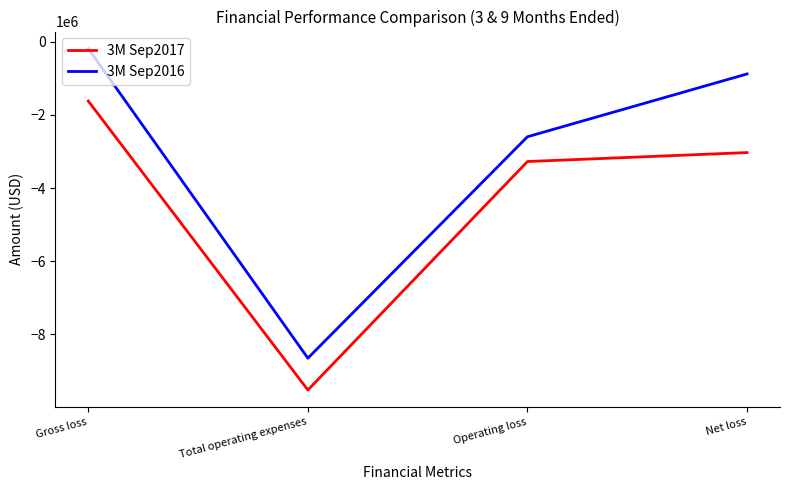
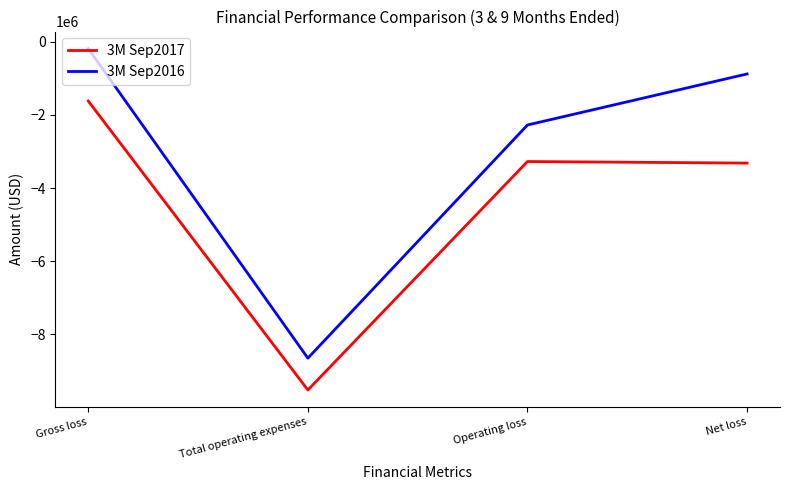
  {
    "3M Sep2017": {
      "Gross loss": -1600000,
      "Total operating expenses": -9500000,
      "Operating loss": -3300000,
-     "Net loss": -3000000
+     "Net loss": -3300000
    },
    "3M Sep2016": {
      "Total operating expenses": -8700000,
-     "Operating loss": -2600000,
+     "Operating loss": -2300000,
      "Net loss": -900000
    }
  }
